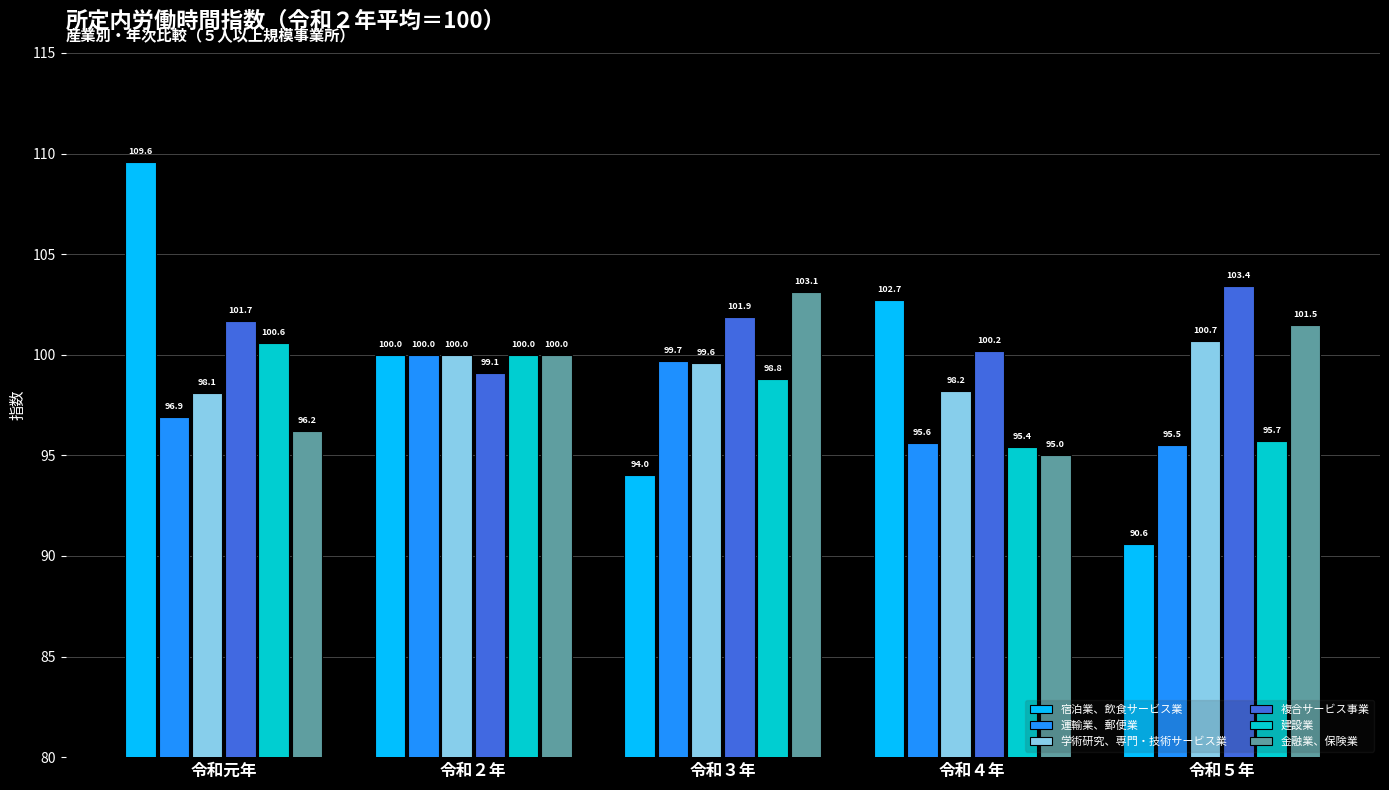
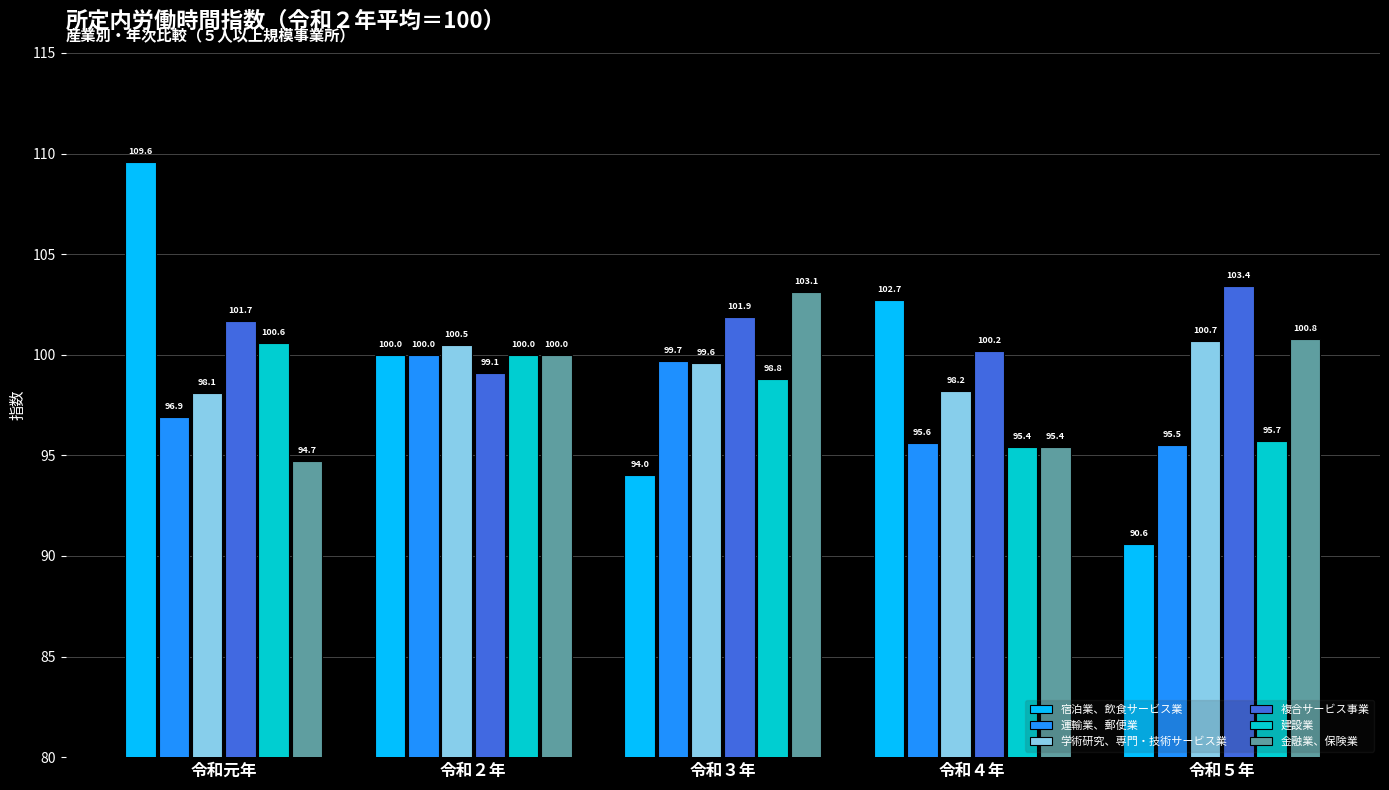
  {
    "学術研究、専門・技術サービス業": {
      "令和元年": 98.1,
-     "令和２年": 100.0,
+     "令和２年": 100.5,
      "令和３年": 99.6,
      "令和４年": 98.2,
      "令和５年": 100.7
    },
    "複合サービス事業": {
      "令和元年": 101.7,
      "令和２年": 99.1,
      "令和３年": 101.9,
      "令和４年": 100.2,
      "令和５年": 103.4
    },
    "金融業、保険業": {
-     "令和元年": 96.2,
+     "令和元年": 94.7,
      "令和２年": 100.0,
      "令和３年": 103.1,
-     "令和４年": 95.0,
-     "令和５年": 101.5
+     "令和４年": 95.4,
+     "令和５年": 100.8
    }
  }
